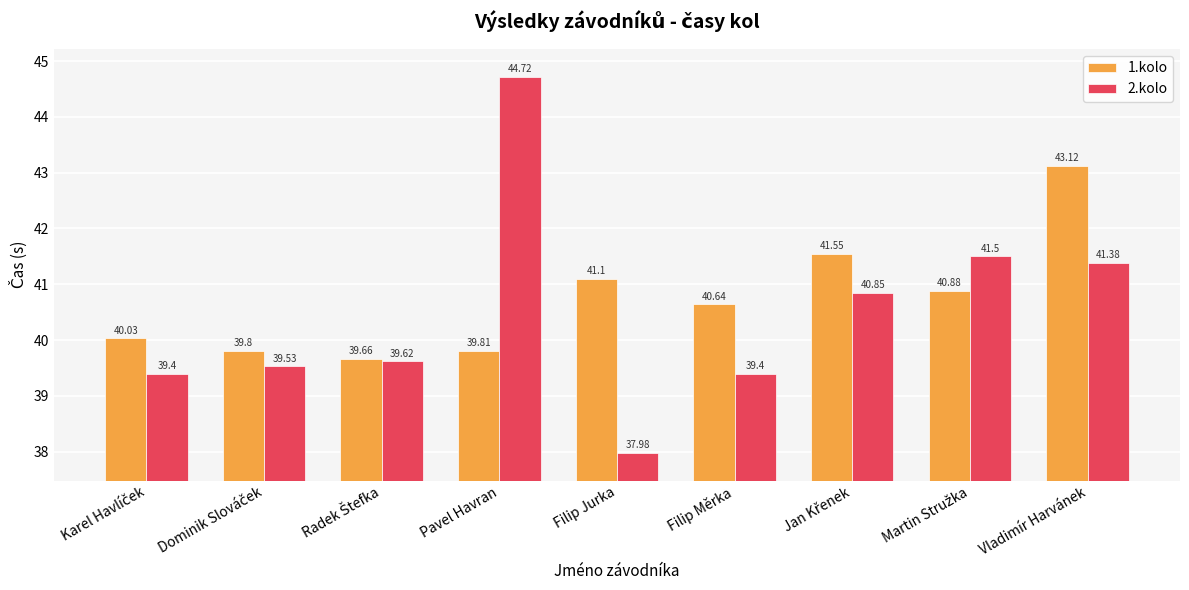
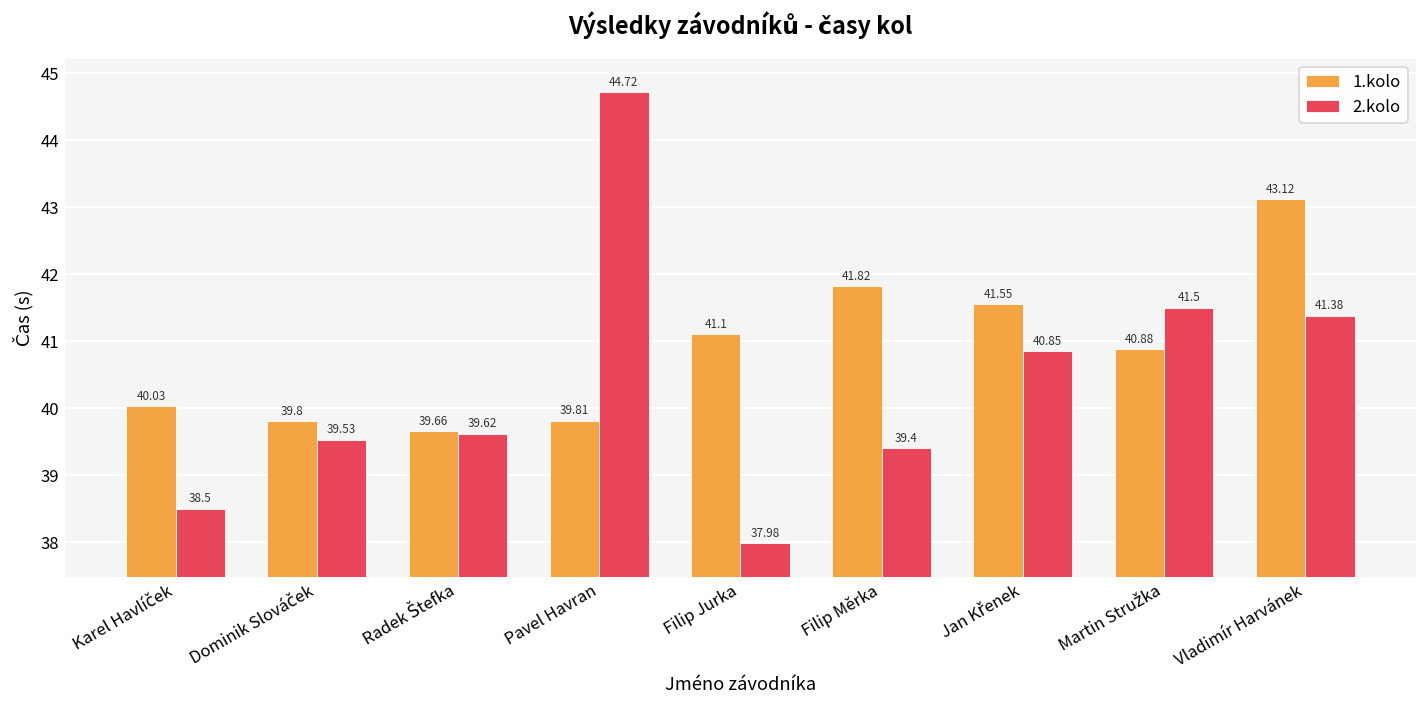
  {
    "1.kolo": {
      "Karel Havlíček": 40.03,
      "Dominik Slováček": 39.8,
      "Radek Štefka": 39.66,
      "Pavel Havran": 39.81,
      "Filip Jurka": 41.1,
-     "Filip Měrka": 40.64,
+     "Filip Měrka": 41.82,
      "Jan Křenek": 41.55,
      "Martin Stružka": 40.88,
      "Vladimír Harvánek": 43.12
    },
    "2.kolo": {
-     "Karel Havlíček": 39.4,
+     "Karel Havlíček": 38.5,
      "Dominik Slováček": 39.53,
      "Radek Štefka": 39.62,
      "Pavel Havran": 44.72,
      "Filip Jurka": 37.98,
      "Filip Měrka": 39.4,
      "Jan Křenek": 40.85,
      "Martin Stružka": 41.5,
      "Vladimír Harvánek": 41.38
    }
  }
